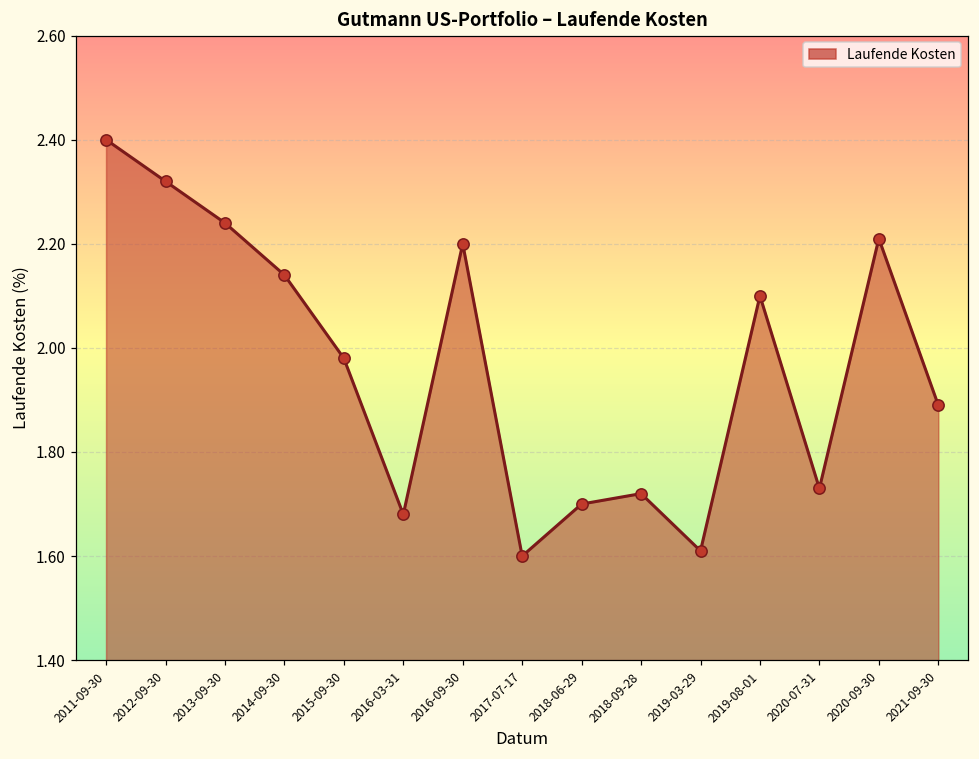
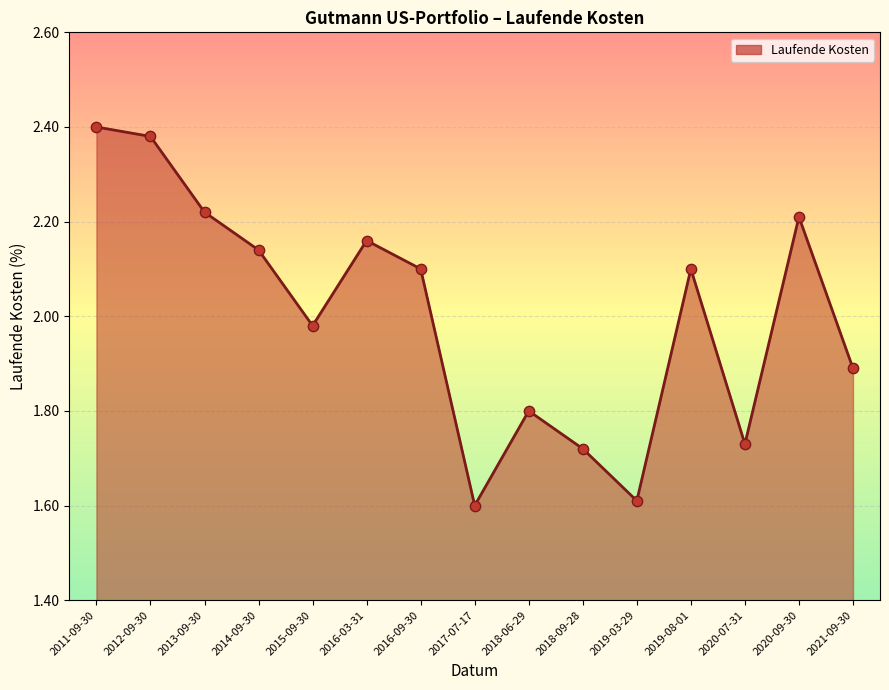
  {
    "2011-09-30": 2.40,
-   "2012-09-30": 2.32,
-   "2013-09-30": 2.24,
+   "2012-09-30": 2.38,
+   "2013-09-30": 2.22,
    "2014-09-30": 2.14,
    "2015-09-30": 1.98,
-   "2016-03-31": 1.68,
-   "2016-09-30": 2.2,
+   "2016-03-31": 2.16,
+   "2016-09-30": 2.1,
    "2017-07-17": 1.60,
-   "2018-06-29": 1.7,
+   "2018-06-29": 1.8,
    "2018-09-28": 1.72,
    "2019-03-29": 1.61,
    "2019-08-01": 2.10,
    "2020-07-31": 1.73,
    "2020-09-30": 2.21,
    "2021-09-30": 1.89
  }
